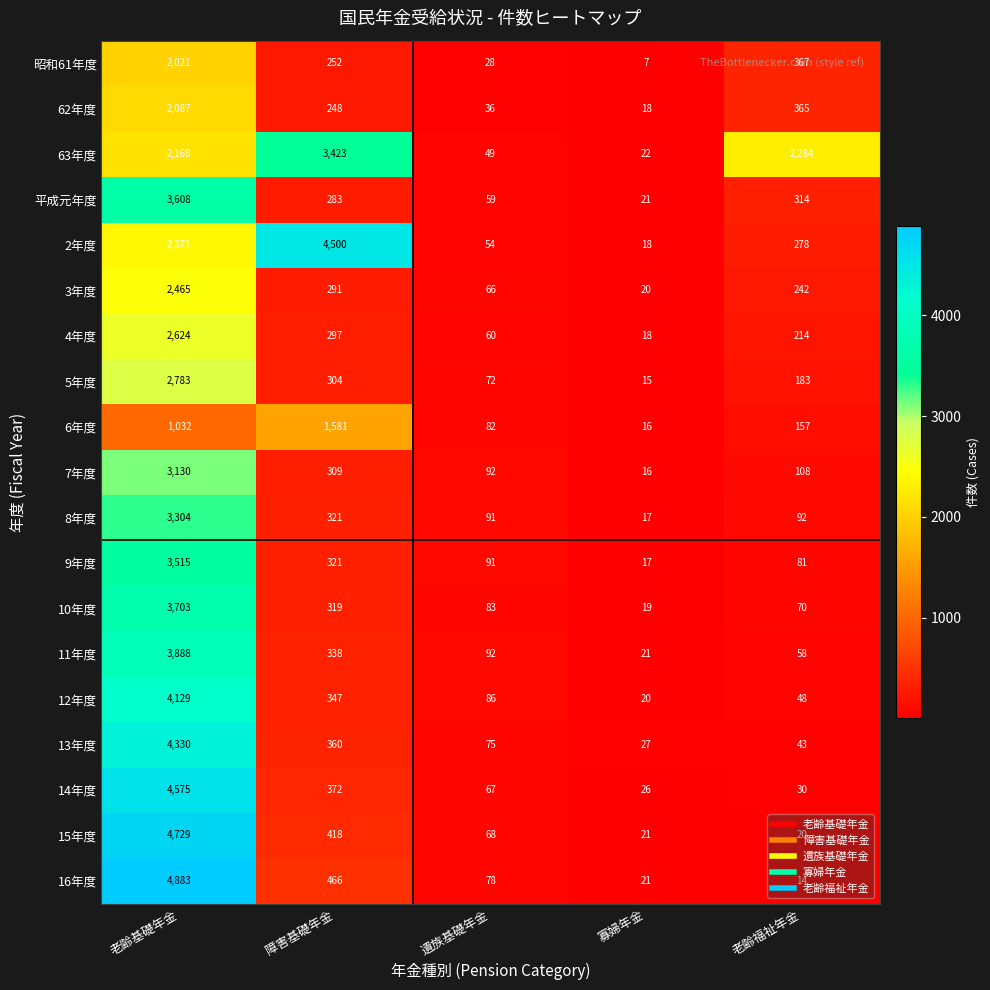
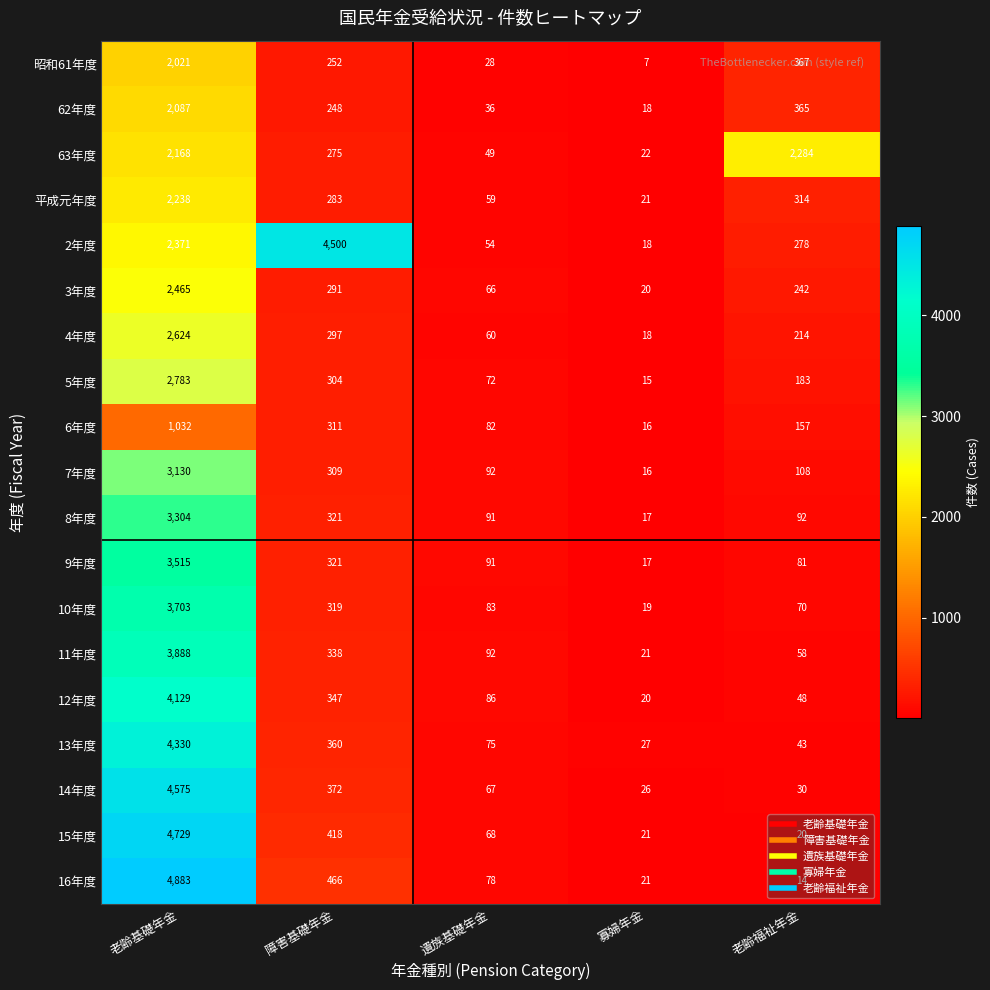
  {
    "昭和61年度": {
      "老齢基礎年金": "2,021",
      "障害基礎年金": "252",
      "遺族基礎年金": "28",
      "寡婦年金": "7"
    },
    "62年度": {
      "老齢基礎年金": "2,087",
      "障害基礎年金": "248",
      "遺族基礎年金": "36",
      "寡婦年金": "18",
      "老齢福祉年金": "365"
    },
    "63年度": {
      "老齢基礎年金": "2,168",
-     "障害基礎年金": "3,423",
+     "障害基礎年金": "275",
      "遺族基礎年金": "49",
      "寡婦年金": "22",
      "老齢福祉年金": "2,284"
    },
    "平成元年度": {
-     "老齢基礎年金": "3,608",
+     "老齢基礎年金": "2,238",
      "障害基礎年金": "283",
      "遺族基礎年金": "59",
      "寡婦年金": "21",
      "老齢福祉年金": "314"
    },
    "2年度": {
      "老齢基礎年金": "2,371",
      "障害基礎年金": "4,500",
      "遺族基礎年金": "54",
      "寡婦年金": "18",
      "老齢福祉年金": "278"
    },
    "3年度": {
      "老齢基礎年金": "2,465",
      "障害基礎年金": "291",
      "遺族基礎年金": "66",
      "寡婦年金": "20",
      "老齢福祉年金": "242"
    },
    "4年度": {
      "老齢基礎年金": "2,624",
      "障害基礎年金": "297",
      "遺族基礎年金": "60",
      "寡婦年金": "18",
      "老齢福祉年金": "214"
    },
    "5年度": {
      "老齢基礎年金": "2,783",
      "障害基礎年金": "304",
      "遺族基礎年金": "72",
      "寡婦年金": "15",
      "老齢福祉年金": "183"
    },
    "6年度": {
      "老齢基礎年金": "1,032",
-     "障害基礎年金": "1,581",
+     "障害基礎年金": "311",
      "遺族基礎年金": "82",
      "寡婦年金": "16",
      "老齢福祉年金": "157"
    },
    "7年度": {
      "老齢基礎年金": "3,130",
      "障害基礎年金": "309",
      "遺族基礎年金": "92",
      "寡婦年金": "16",
      "老齢福祉年金": "108"
    },
    "8年度": {
      "老齢基礎年金": "3,304",
      "障害基礎年金": "321",
      "遺族基礎年金": "91",
      "寡婦年金": "17",
      "老齢福祉年金": "92"
    },
    "9年度": {
      "老齢基礎年金": "3,515",
      "障害基礎年金": "321",
      "遺族基礎年金": "91",
      "寡婦年金": "17",
      "老齢福祉年金": "81"
    },
    "10年度": {
      "老齢基礎年金": "3,703",
      "障害基礎年金": "319",
      "遺族基礎年金": "83",
      "寡婦年金": "19",
      "老齢福祉年金": "70"
    },
    "11年度": {
      "老齢基礎年金": "3,888",
      "障害基礎年金": "338",
      "遺族基礎年金": "92",
      "寡婦年金": "21",
      "老齢福祉年金": "58"
    },
    "12年度": {
      "老齢基礎年金": "4,129",
      "障害基礎年金": "347",
      "遺族基礎年金": "86",
      "寡婦年金": "20",
      "老齢福祉年金": "48"
    },
    "13年度": {
      "老齢基礎年金": "4,330",
      "障害基礎年金": "360",
      "遺族基礎年金": "75",
      "寡婦年金": "27",
      "老齢福祉年金": "43"
    },
    "14年度": {
      "老齢基礎年金": "4,575",
      "障害基礎年金": "372",
      "遺族基礎年金": "67",
      "寡婦年金": "26",
      "老齢福祉年金": "30"
    },
    "15年度": {
      "老齢基礎年金": "4,729",
      "障害基礎年金": "418",
      "遺族基礎年金": "68",
      "寡婦年金": "21"
    },
    "16年度": {
      "老齢基礎年金": "4,883",
      "障害基礎年金": "466",
      "遺族基礎年金": "78",
      "寡婦年金": "21"
    }
  }
